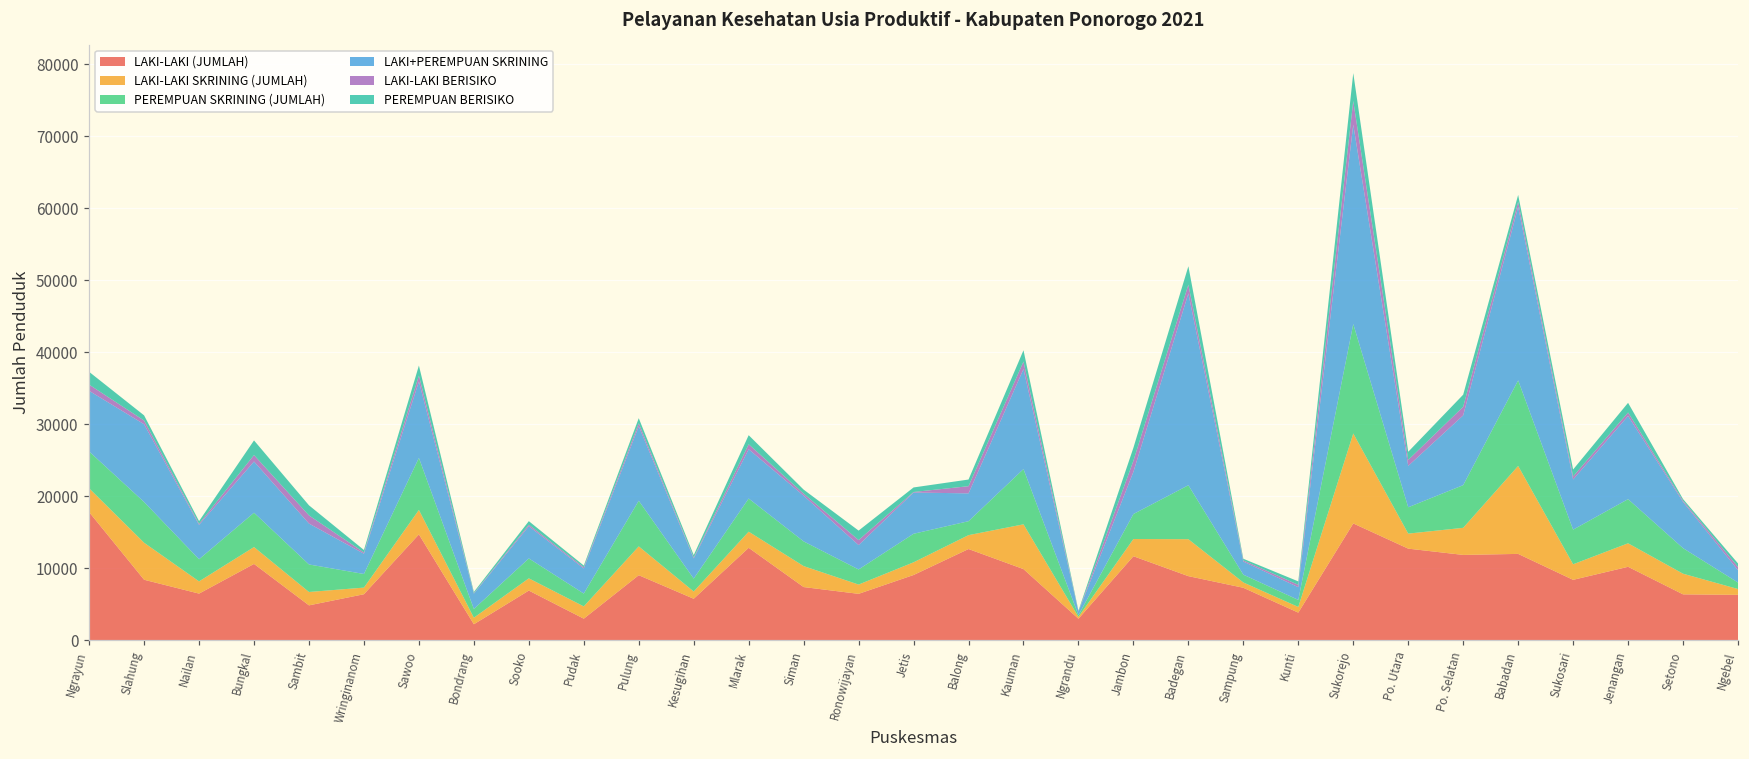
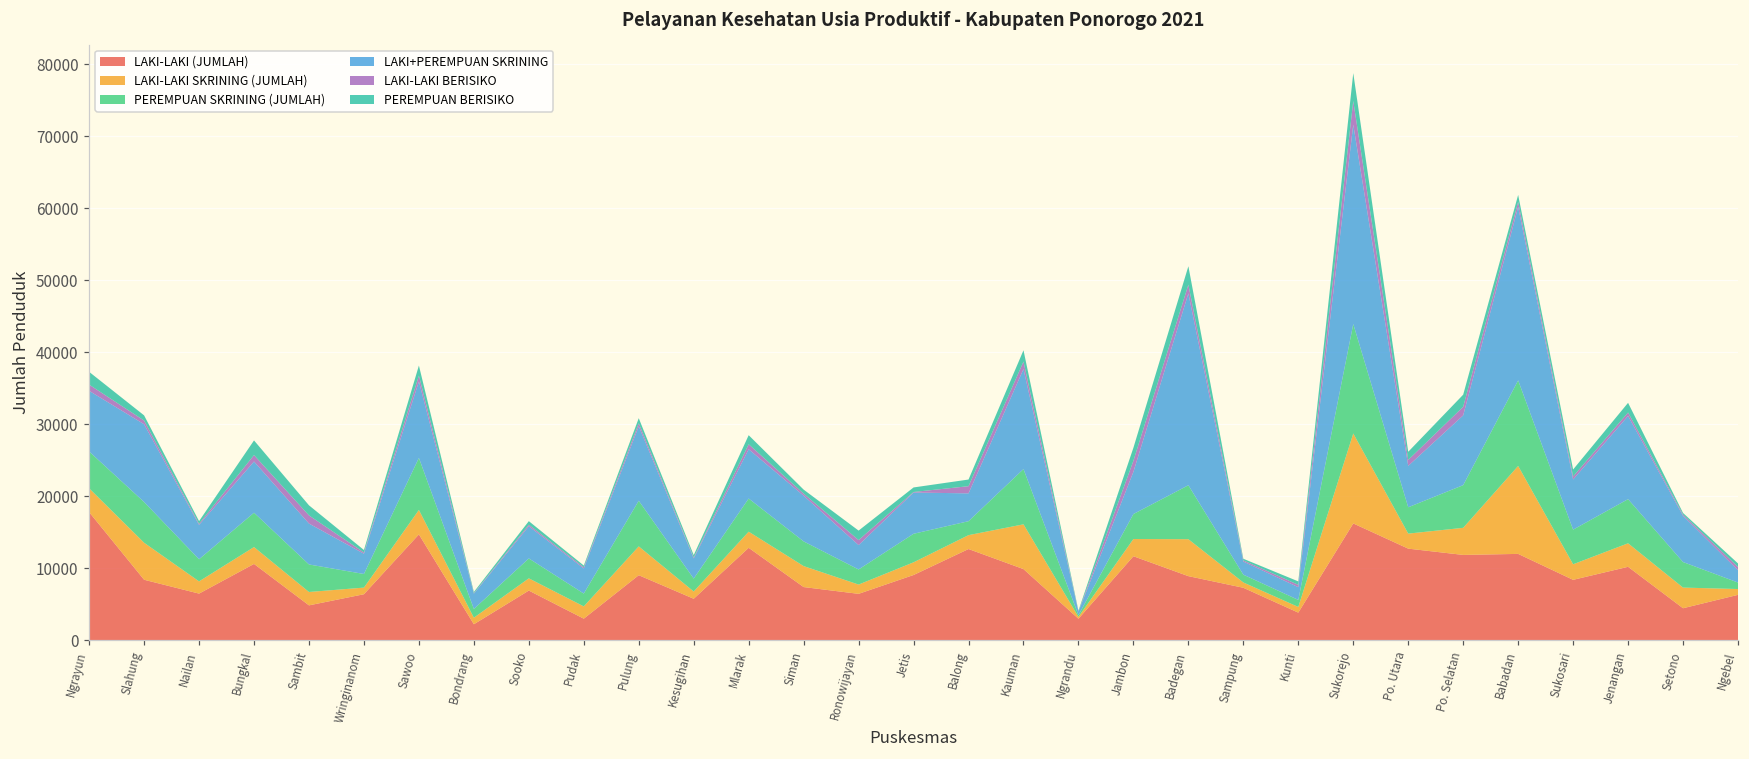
  {
    "LAKI-LAKI (JUMLAH)": {
      "Ngrayun": 18000,
      "Slahung": 8000,
      "Nailan": 6000,
      "Bungkal": 11000,
      "Sambit": 5000,
      "Wringinanom": 6000,
      "Sawoo": 15000,
      "Bondrang": 2000,
      "Sooko": 7000,
      "Pudak": 3000,
      "Pulung": 9000,
      "Kesugihan": 6000,
      "Mlarak": 13000,
      "Siman": 7000,
      "Ronowijayan": 6000,
      "Jetis": 9000,
      "Balong": 13000,
      "Kauman": 10000,
      "Jambon": 12000,
      "Badegan": 9000,
      "Sampung": 7000,
      "Kunti": 4000,
      "Sukorejo": 16000,
      "Po. Utara": 13000,
      "Po. Selatan": 12000,
      "Babadan": 12000,
      "Sukosari": 8000,
      "Jenangan": 10000,
-     "Setono": 6000,
+     "Setono": 4000,
      "Ngebel": 6000
    },
    "LAKI-LAKI SKRINING (JUMLAH)": {
      "Ngrayun": 3000,
      "Slahung": 5000,
      "Nailan": 2000,
      "Bungkal": 2000,
      "Sambit": 2000,
      "Wringinanom": 1000,
      "Sawoo": 3000,
      "Bondrang": 1000,
      "Sooko": 2000,
      "Pudak": 2000,
      "Pulung": 4000,
      "Kesugihan": 1000,
      "Mlarak": 2000,
      "Siman": 3000,
      "Ronowijayan": 1000,
      "Jetis": 2000,
      "Balong": 2000,
      "Kauman": 6000,
      "Jambon": 2000,
      "Badegan": 5000,
      "Sampung": 1000,
      "Kunti": 1000,
      "Sukorejo": 12000,
      "Po. Utara": 2000,
      "Po. Selatan": 4000,
      "Babadan": 12000,
      "Sukosari": 2000,
      "Jenangan": 3000,
      "Setono": 3000,
      "Ngebel": 1000
    },
    "LAKI+PEREMPUAN SKRINING": {
      "Ngrayun": 8000,
      "Slahung": 11000,
      "Bungkal": 7000,
      "Sambit": 6000,
      "Sawoo": 11000,
      "Pulung": 10000,
      "Mlarak": 7000,
      "Ronowijayan": 3000,
      "Balong": 4000,
      "Kauman": 14000,
      "Jambon": 6000,
      "Badegan": 27000,
      "Sukorejo": 28000,
      "Po. Utara": 6000,
      "Po. Selatan": 10000,
      "Babadan": 24000,
      "Sukosari": 7000,
      "Jenangan": 12000,
      "Ngebel": 2000
    },
    "LAKI-LAKI BERISIKO": {
      "Ngrayun": 1000,
      "Slahung": 1000,
      "Bungkal": 1000,
      "Sambit": 1000,
      "Sawoo": 1000,
      "Pulung": 0,
      "Mlarak": 1000,
      "Ronowijayan": 1000,
      "Balong": 1000,
      "Kauman": 1000,
      "Jambon": 2000,
      "Badegan": 1000,
      "Sukorejo": 3000,
      "Po. Utara": 1000,
      "Po. Selatan": 1000,
      "Babadan": 1000,
      "Sukosari": 0,
      "Jenangan": 0,
      "Ngebel": 0
    }
  }
